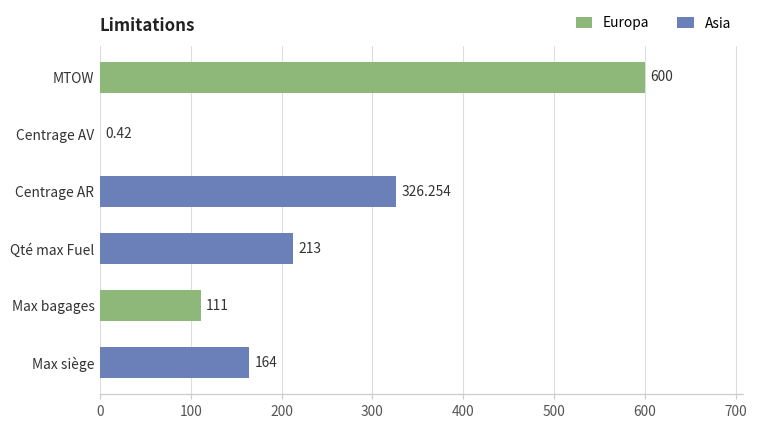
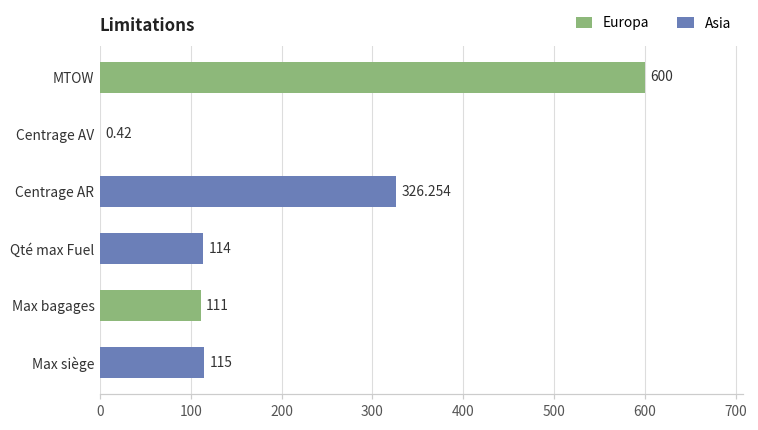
  {
    "MTOW": 600,
    "Centrage AV": 0.42,
    "Centrage AR": 326.254,
-   "Qté max Fuel": 213,
+   "Qté max Fuel": 114,
    "Max bagages": 111,
-   "Max siège": 164
+   "Max siège": 115
  }
